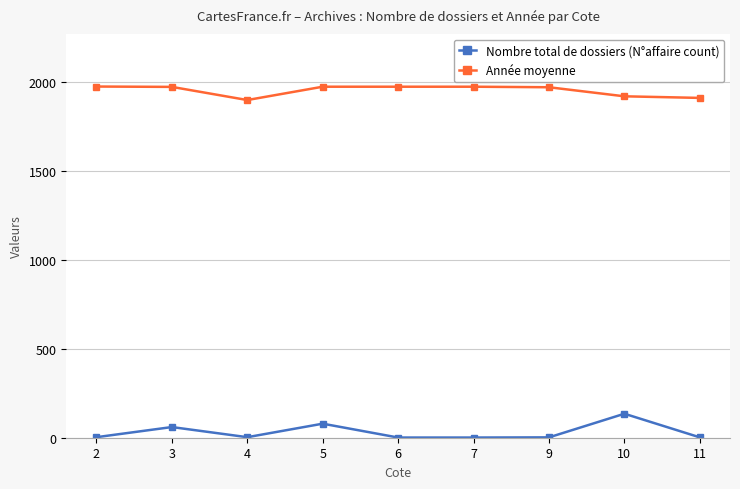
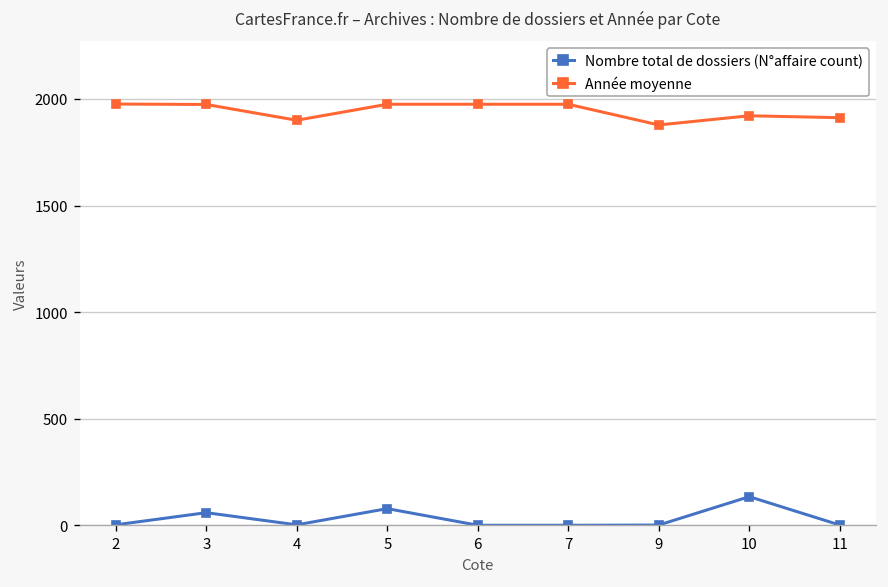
  {
    "Nombre total de dossiers (N°affaire count)": {
      "2": 0,
      "3": 60,
      "4": 0,
      "5": 80,
      "6": 0,
      "7": 0,
      "9": 0,
      "10": 140,
      "11": 0
    },
    "Année moyenne": {
      "2": 1980,
      "3": 1970,
      "4": 1900,
      "5": 1980,
      "6": 1980,
      "7": 1980,
-     "9": 1970,
+     "9": 1880,
      "10": 1920,
      "11": 1910
    }
  }
